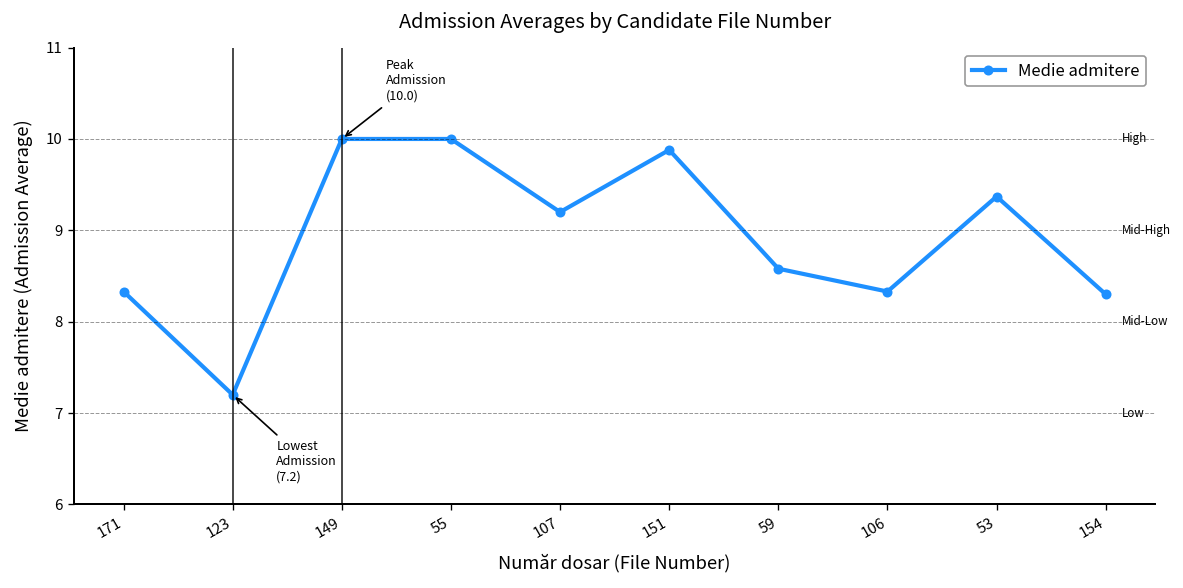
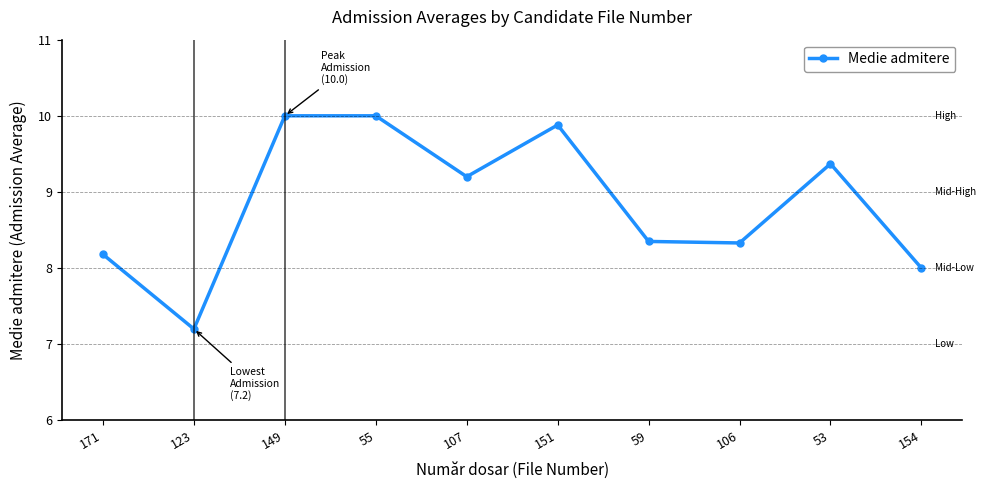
  {
-   "171": 8.3,
+   "171": 8.2,
    "55": 10.0,
    "107": 9.2,
    "151": 9.9,
-   "59": 8.6,
+   "59": 8.4,
    "106": 8.3,
    "53": 9.4,
-   "154": 8.3
+   "154": 8.0
  }
